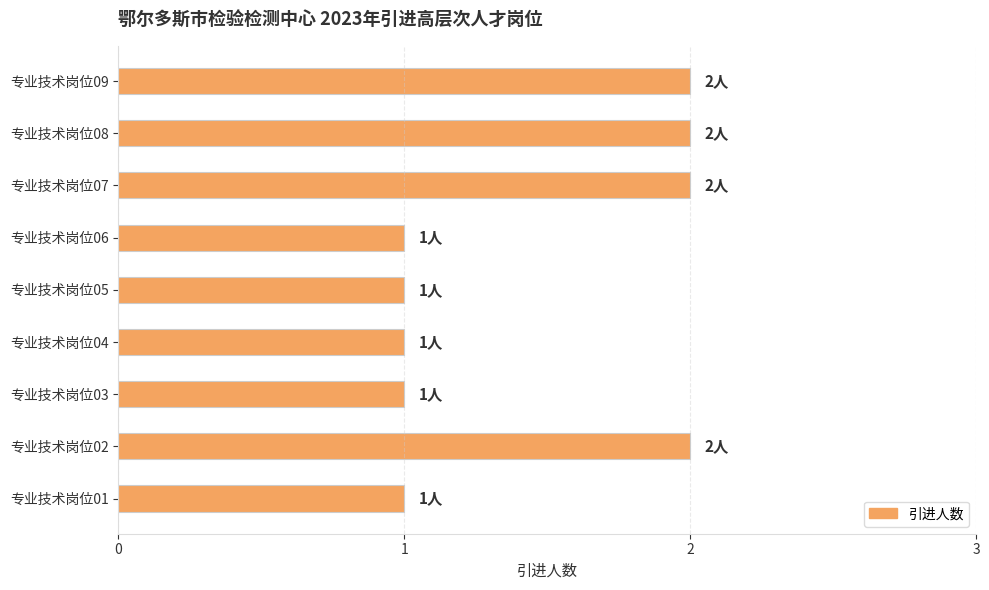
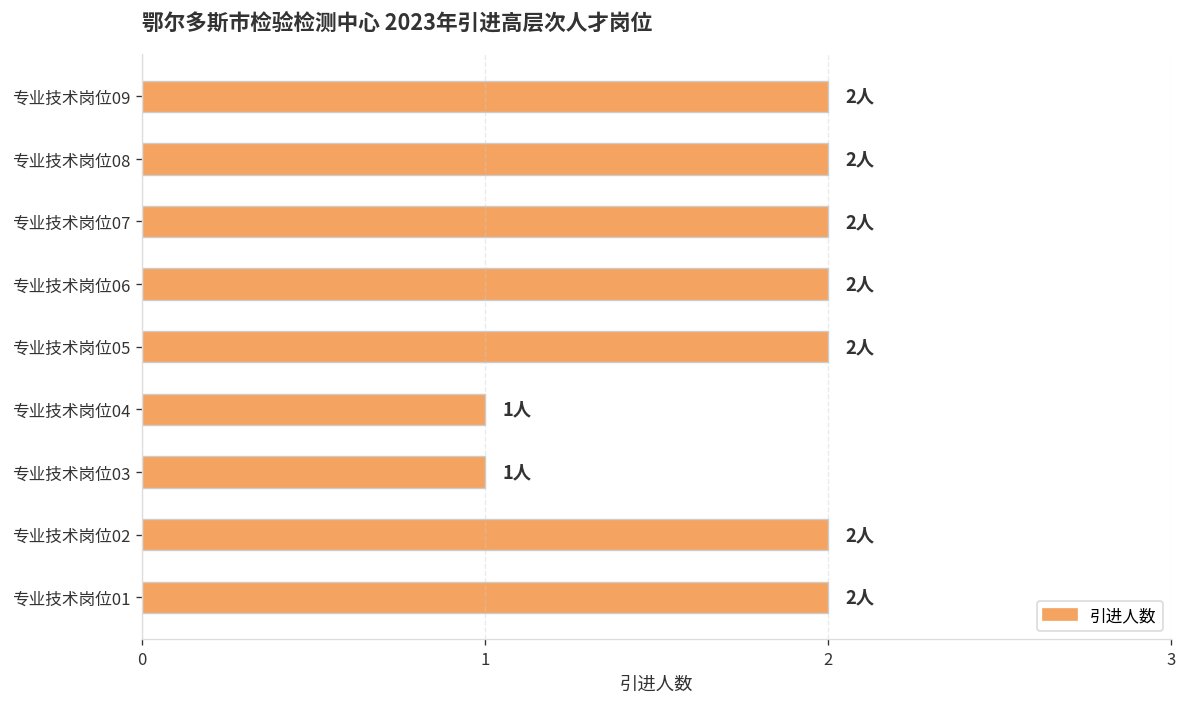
  {
    "专业技术岗位09": "2人",
    "专业技术岗位08": "2人",
    "专业技术岗位07": "2人",
-   "专业技术岗位06": "1人",
-   "专业技术岗位05": "1人",
+   "专业技术岗位06": "2人",
+   "专业技术岗位05": "2人",
    "专业技术岗位04": "1人",
    "专业技术岗位03": "1人",
    "专业技术岗位02": "2人",
-   "专业技术岗位01": "1人"
+   "专业技术岗位01": "2人"
  }
